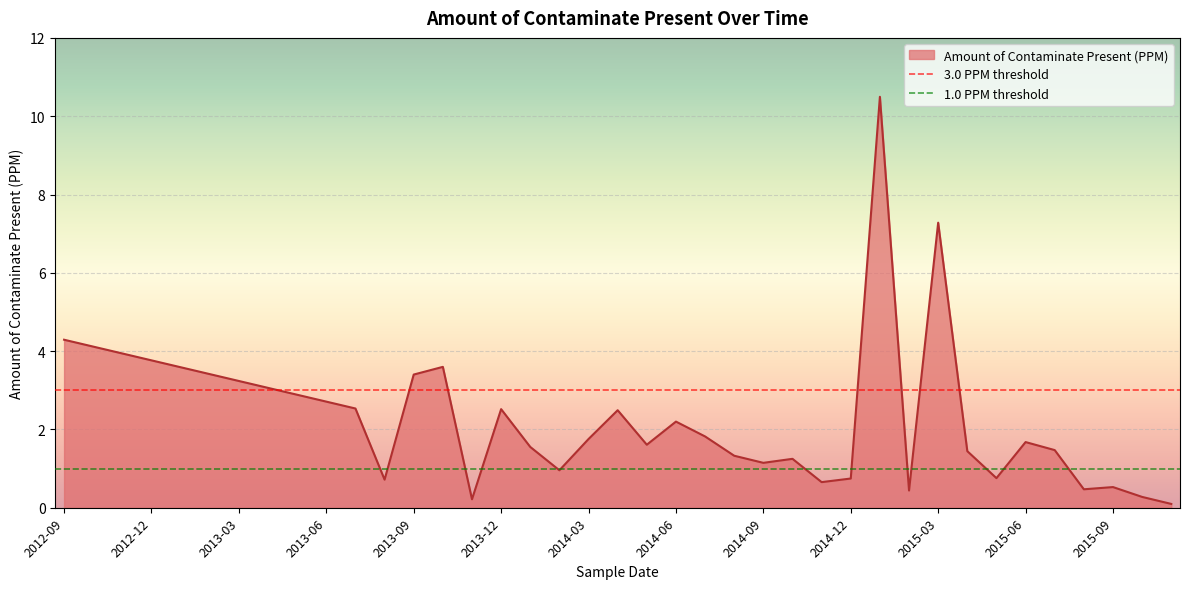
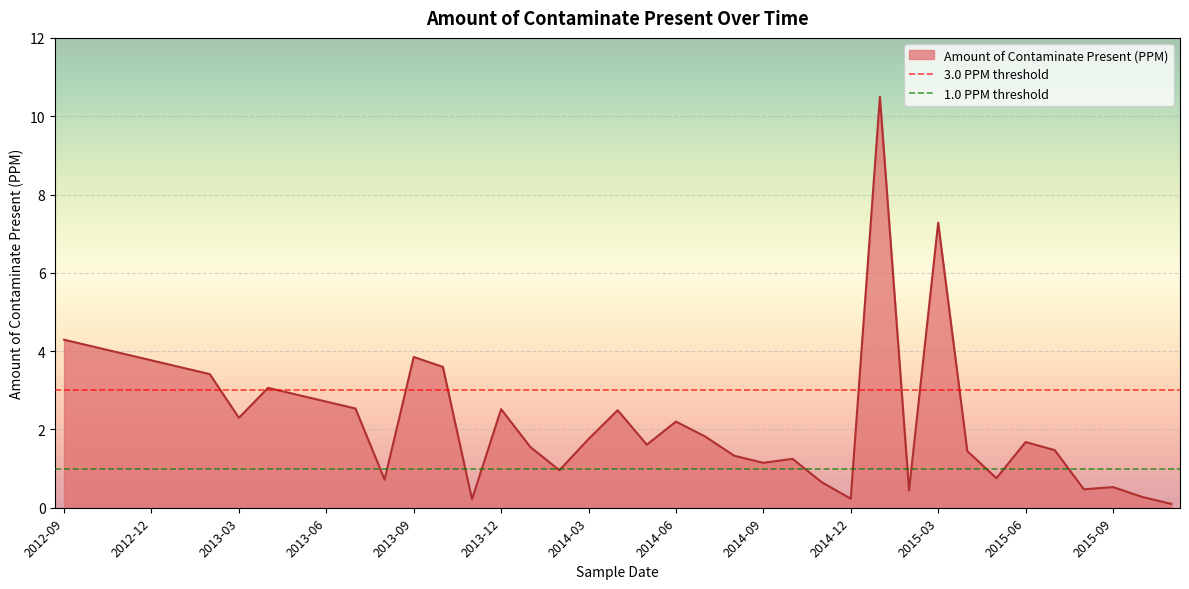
  {
    "2012-09": 4.3,
    "2012-12": 3.8,
-   "2013-03": 3.2,
+   "2013-03": 2.3,
    "2013-06": 2.7,
-   "2013-09": 3.4,
+   "2013-09": 3.8,
    "2013-12": 2.5,
    "2014-03": 1.8,
    "2014-06": 2.2,
    "2014-09": 1.1,
-   "2014-12": 0.7,
+   "2014-12": 0.2,
    "2015-03": 7.3,
    "2015-06": 1.7,
    "2015-09": 0.5
  }
